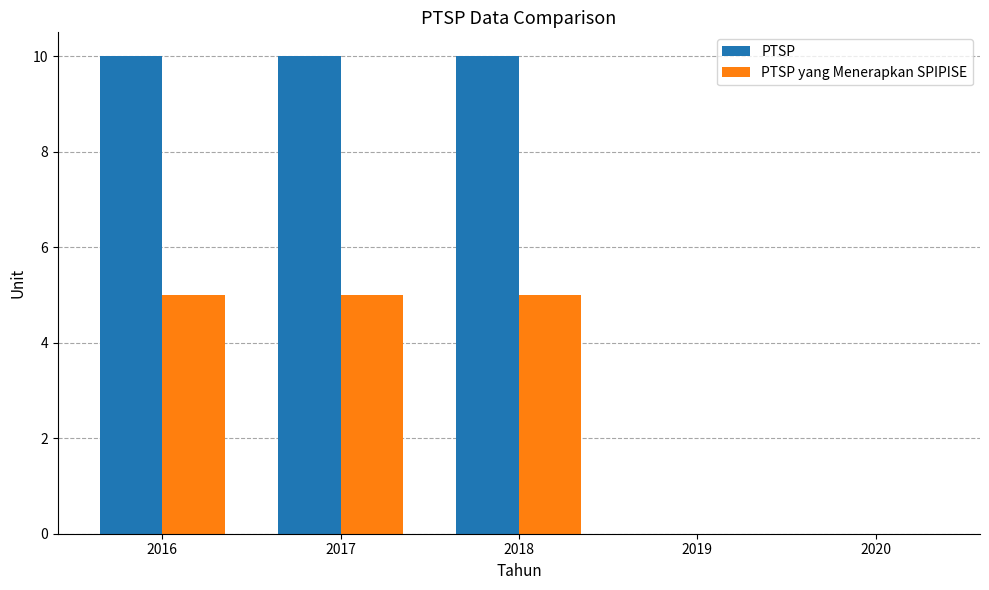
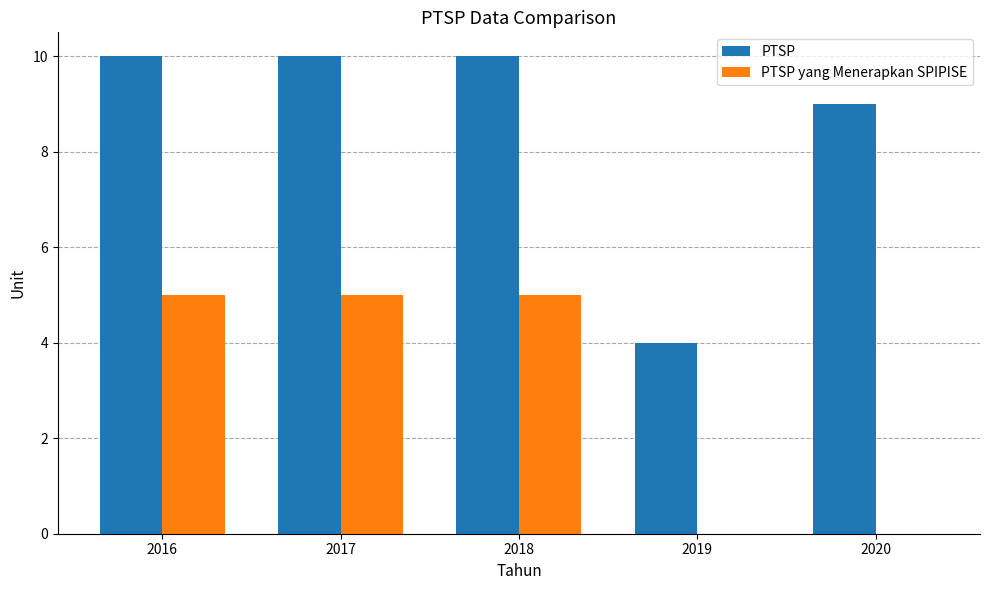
  {
    "PTSP": {
      "2016": 10,
      "2017": 10,
      "2018": 10,
-     "2019": 0,
-     "2020": 0
+     "2019": 4,
+     "2020": 9
    },
    "PTSP yang Menerapkan SPIPISE": {
      "2016": 5,
      "2017": 5,
      "2018": 5,
      "2019": 0,
      "2020": 0
    }
  }
